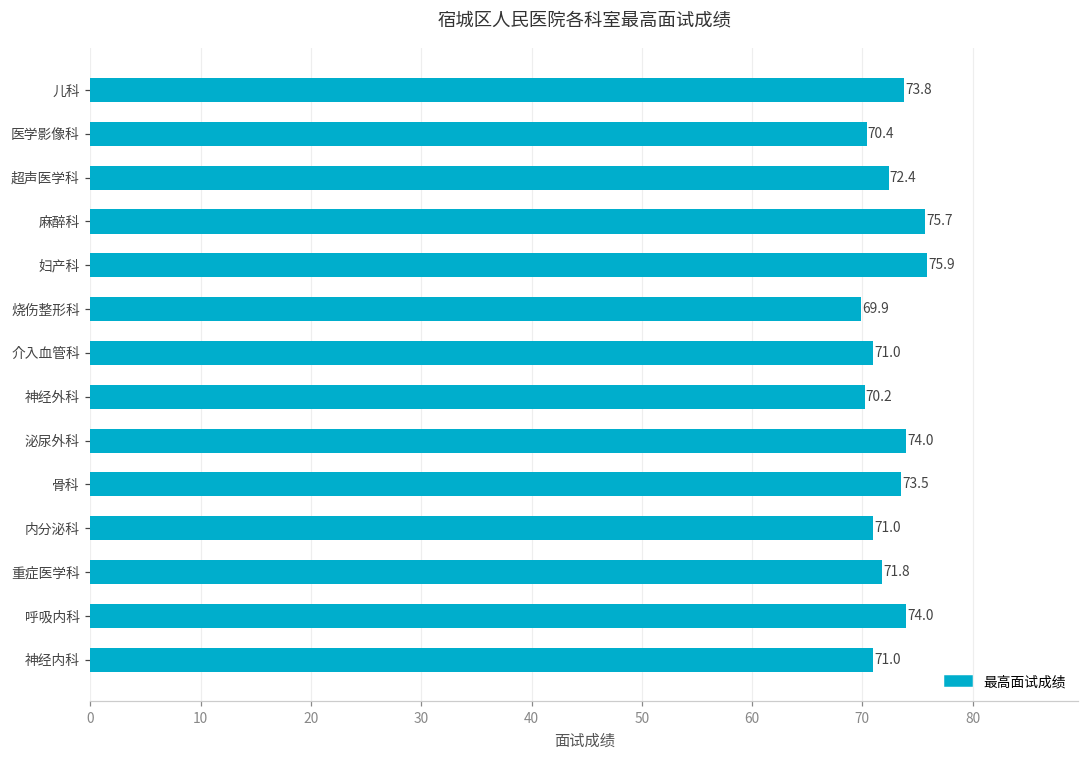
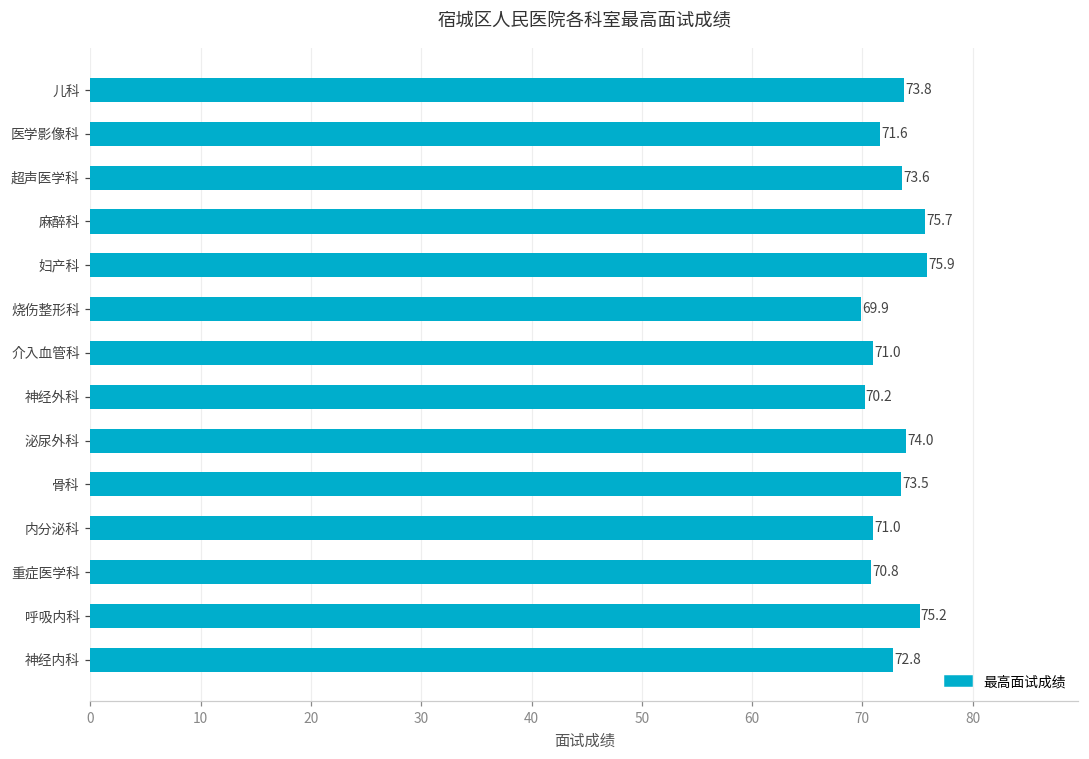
  {
    "儿科": 73.8,
-   "医学影像科": 70.4,
-   "超声医学科": 72.4,
+   "医学影像科": 71.6,
+   "超声医学科": 73.6,
    "麻醉科": 75.7,
    "妇产科": 75.9,
    "烧伤整形科": 69.9,
    "介入血管科": 71.0,
    "神经外科": 70.2,
    "泌尿外科": 74.0,
    "骨科": 73.5,
    "内分泌科": 71.0,
-   "重症医学科": 71.8,
-   "呼吸内科": 74.0,
-   "神经内科": 71.0
+   "重症医学科": 70.8,
+   "呼吸内科": 75.2,
+   "神经内科": 72.8
  }
